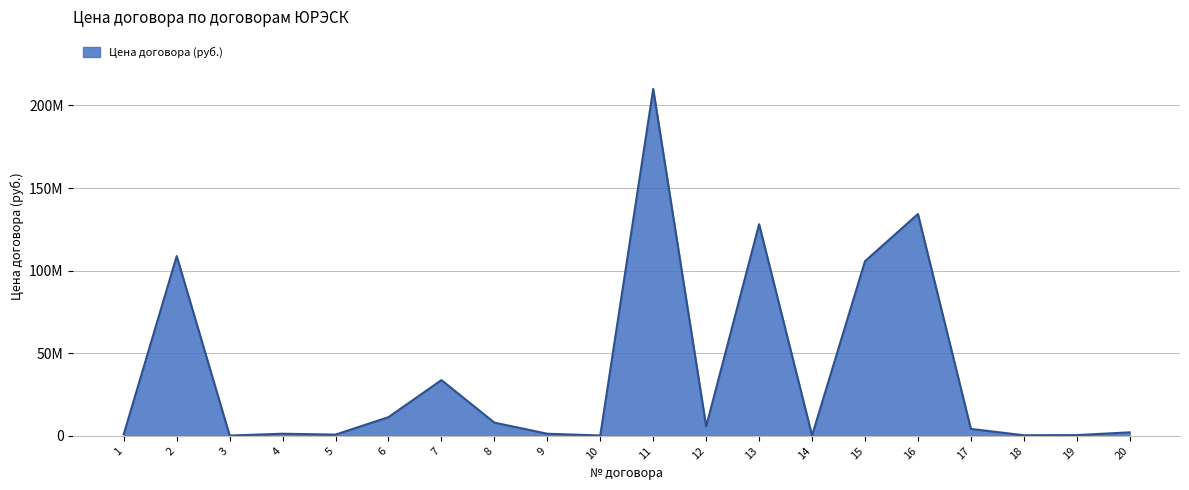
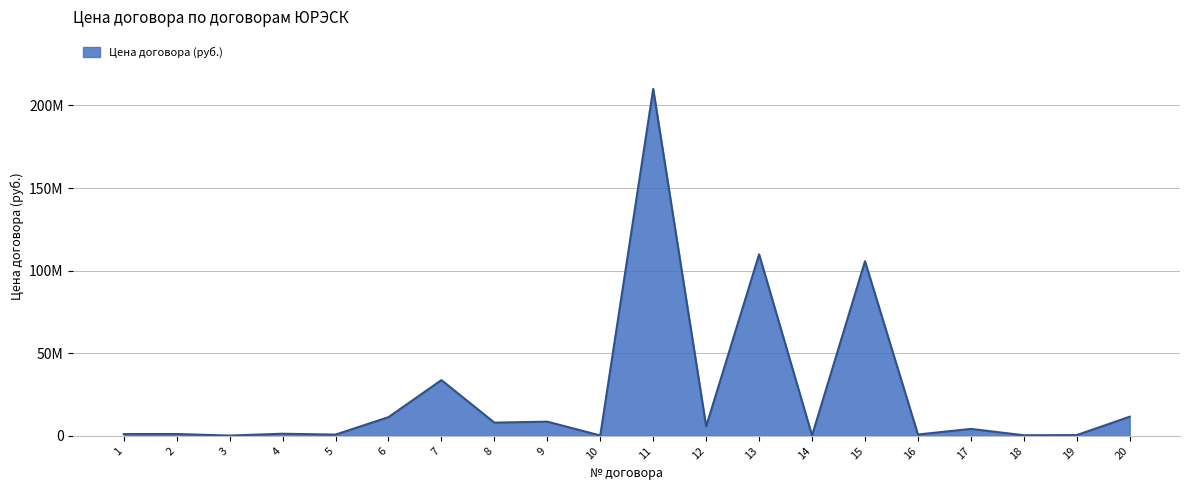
  {
    "1": 1000000,
-   "2": 109000000,
+   "2": 1000000,
    "3": 0,
    "4": 1000000,
    "5": 1000000,
    "6": 11000000,
    "7": 34000000,
    "8": 8000000,
-   "9": 1000000,
+   "9": 9000000,
    "10": 0,
    "11": 210000000,
    "12": 6000000,
-   "13": 128000000,
+   "13": 110000000,
    "14": 0,
    "15": 106000000,
-   "16": 134000000,
+   "16": 1000000,
    "17": 4000000,
    "18": 0,
    "19": 0,
-   "20": 2000000
+   "20": 12000000
  }
